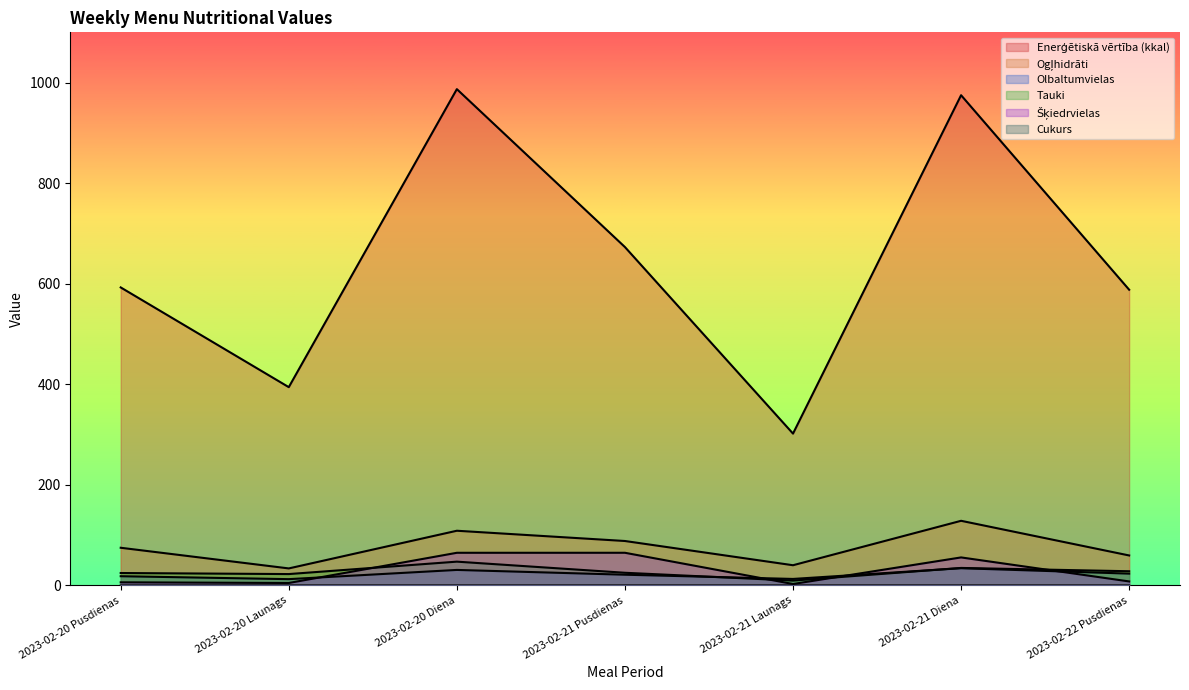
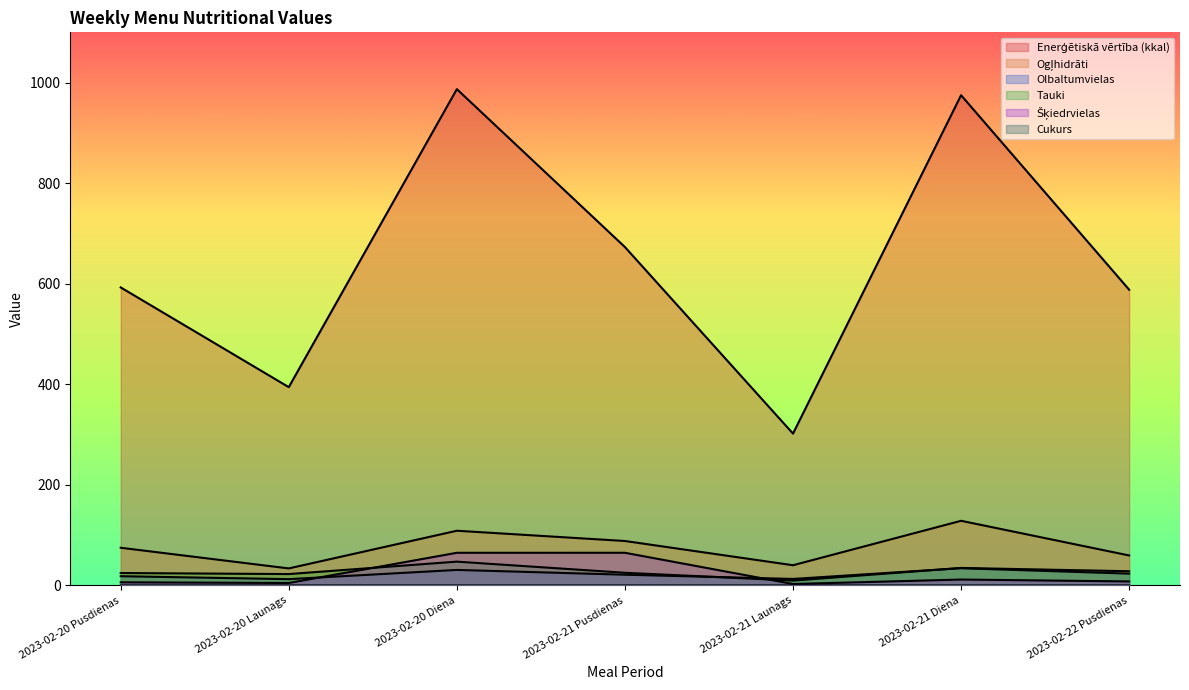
  {
    "Šķiedrvielas": {
      "2023-02-20 Pusdienas": 10,
      "2023-02-20 Diena": 60,
      "2023-02-21 Pusdienas": 60,
-     "2023-02-21 Diena": 60,
+     "2023-02-21 Diena": 10,
      "2023-02-22 Pusdienas": 10
    }
  }
